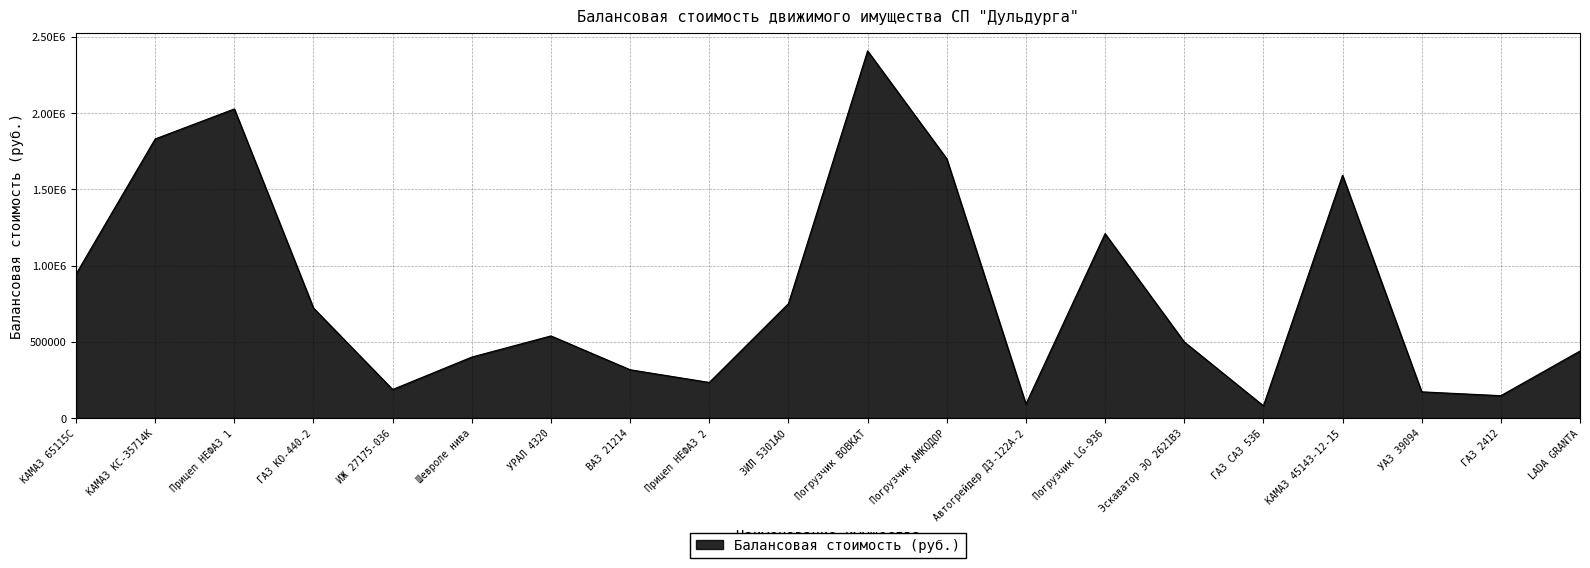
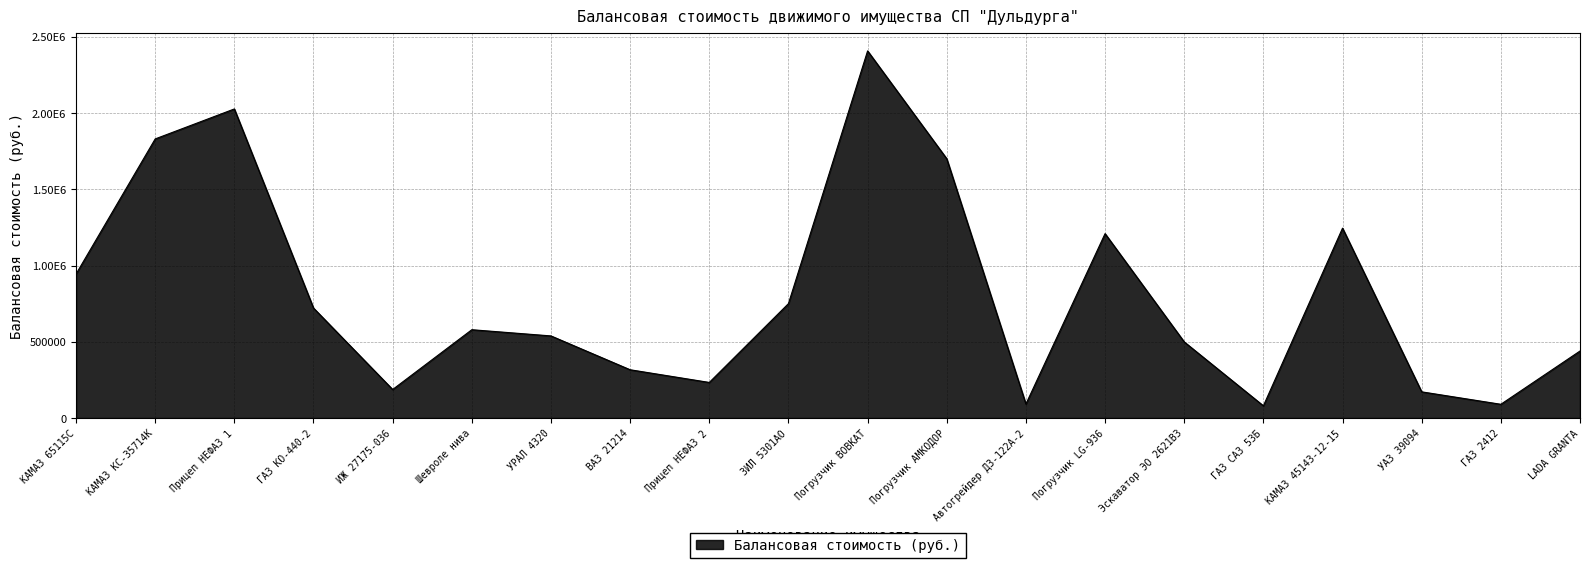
  {
    "КАМАЗ 65115С": 940000,
    "КАМАЗ КС-35714К": 1830000,
    "Прицеп НЕФАЗ 1": 2030000,
    "ГАЗ КО-440-2": 720000,
    "ИЖ 27175-036": 190000,
-   "Шевроле нива": 400000,
+   "Шевроле нива": 580000,
    "УРАЛ 4320": 540000,
    "ВАЗ 21214": 320000,
    "Прицеп НЕФАЗ 2": 230000,
    "ЗИЛ 5301АО": 750000,
    "Погрузчик ВОВКАТ": 2410000,
    "Погрузчик АМКОДОР": 1700000,
    "Автогрейдер ДЗ-122А-2": 90000,
    "Погрузчик LG-936": 1210000,
    "Эскаватор ЭО 2621В3": 500000,
    "ГАЗ САЗ 53Б": 80000,
-   "КАМАЗ 45143-12-15": 1590000,
+   "КАМАЗ 45143-12-15": 1250000,
    "УАЗ 39094": 170000,
-   "ГАЗ 2412": 150000,
+   "ГАЗ 2412": 90000,
    "LADA GRANTA": 440000
  }
